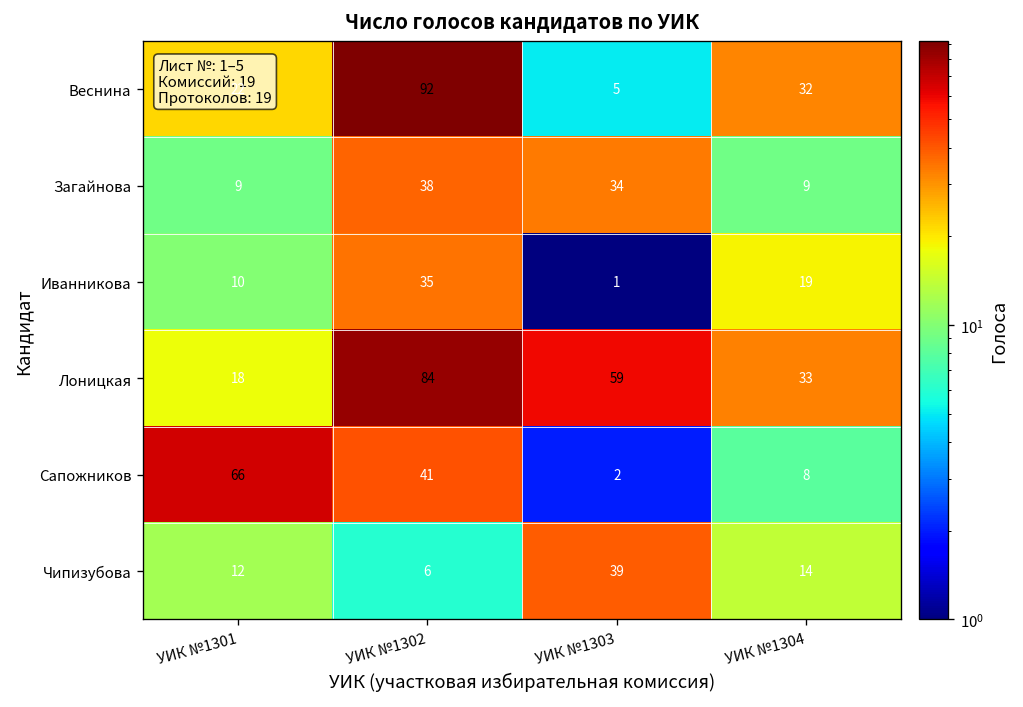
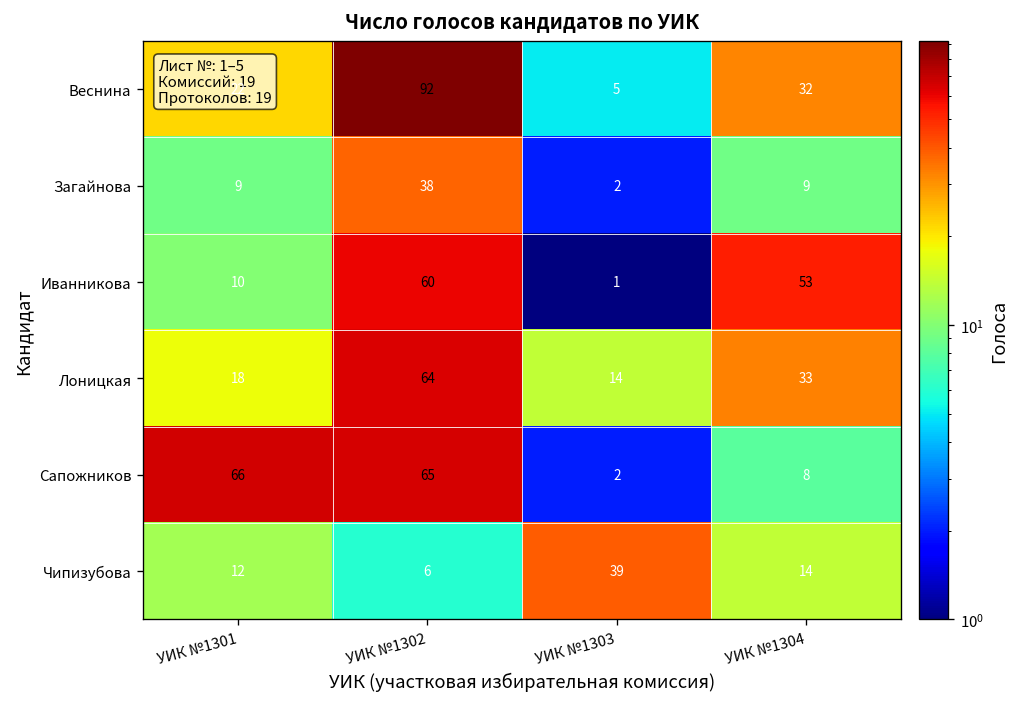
  {
    "Веснина": {
      "УИК №1302": 92,
      "УИК №1303": 5,
      "УИК №1304": 32
    },
    "Загайнова": {
      "УИК №1301": 9,
      "УИК №1302": 38,
-     "УИК №1303": 34,
+     "УИК №1303": 2,
      "УИК №1304": 9
    },
    "Иванникова": {
      "УИК №1301": 10,
-     "УИК №1302": 35,
+     "УИК №1302": 60,
      "УИК №1303": 1,
-     "УИК №1304": 19
+     "УИК №1304": 53
    },
    "Лоницкая": {
      "УИК №1301": 18,
-     "УИК №1302": 84,
-     "УИК №1303": 59,
+     "УИК №1302": 64,
+     "УИК №1303": 14,
      "УИК №1304": 33
    },
    "Сапожников": {
      "УИК №1301": 66,
-     "УИК №1302": 41,
+     "УИК №1302": 65,
      "УИК №1303": 2,
      "УИК №1304": 8
    },
    "Чипизубова": {
      "УИК №1301": 12,
      "УИК №1302": 6,
      "УИК №1303": 39,
      "УИК №1304": 14
    }
  }
